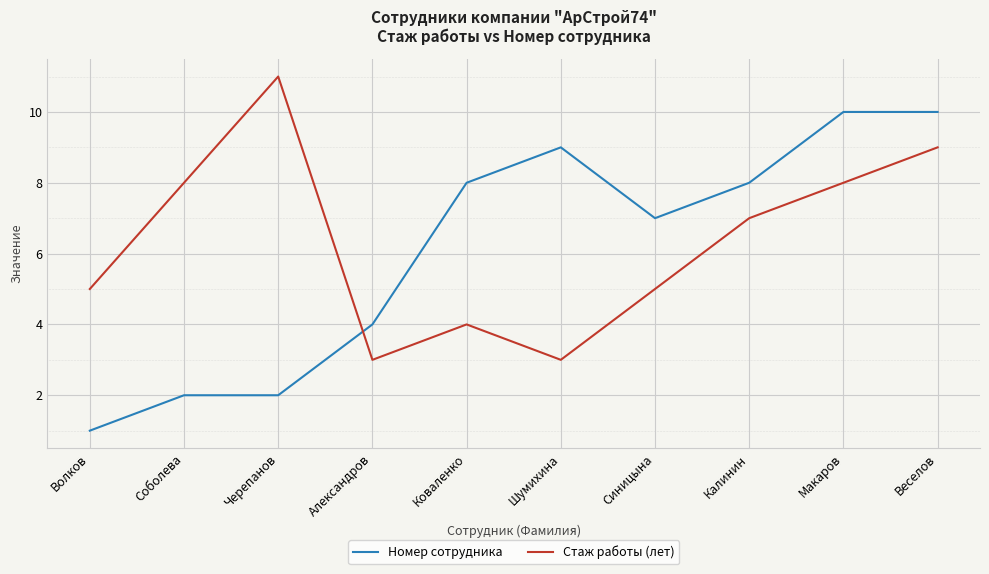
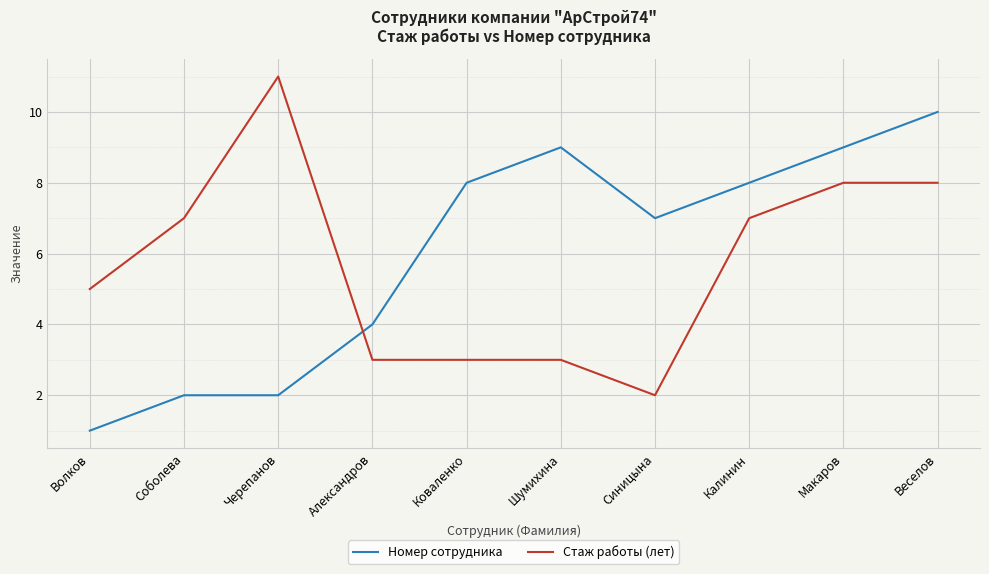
  {
    "Номер сотрудника": {
      "Волков": 1,
      "Соболева": 2,
      "Черепанов": 2,
      "Александров": 4,
      "Коваленко": 8,
      "Шумихина": 9,
      "Синицына": 7,
      "Калинин": 8,
-     "Макаров": 10,
+     "Макаров": 9,
      "Веселов": 10
    },
    "Стаж работы (лет)": {
      "Волков": 5,
-     "Соболева": 8,
+     "Соболева": 7,
      "Черепанов": 11,
      "Александров": 3,
-     "Коваленко": 4,
+     "Коваленко": 3,
      "Шумихина": 3,
-     "Синицына": 5,
+     "Синицына": 2,
      "Калинин": 7,
      "Макаров": 8,
-     "Веселов": 9
+     "Веселов": 8
    }
  }
